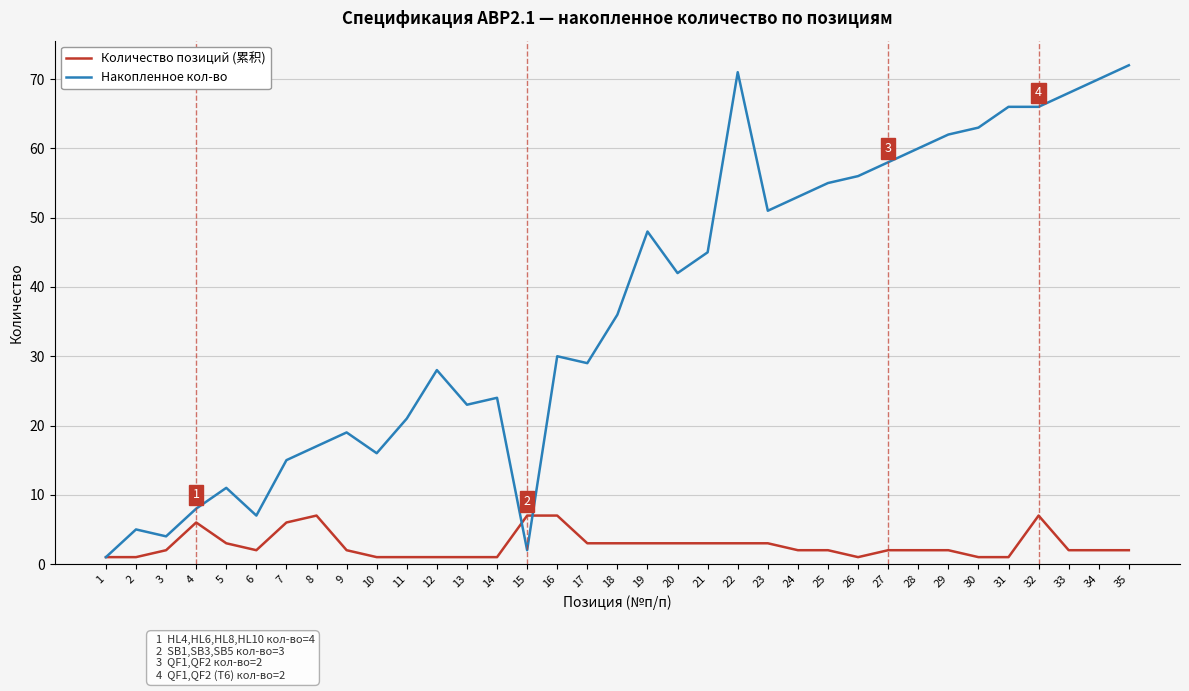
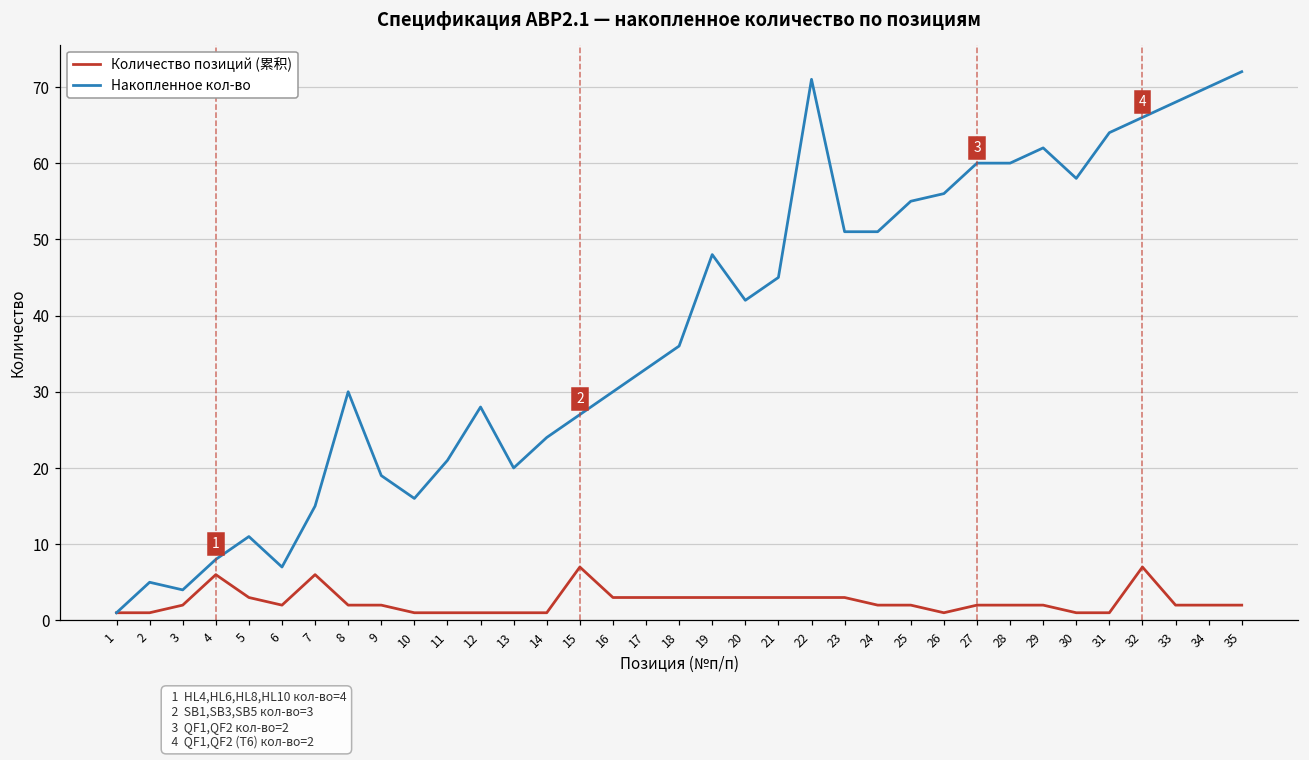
  {
    "Количество позиций (累积)": {
      "2": 1,
      "3": 2,
      "4": 6,
      "5": 3,
      "6": 2,
      "7": 6,
-     "8": 7,
+     "8": 2,
      "9": 2,
      "10": 1,
      "11": 1,
      "12": 1,
      "13": 1,
      "14": 1,
      "15": 7,
-     "16": 7,
+     "16": 3,
      "17": 3,
      "18": 3,
      "19": 3,
      "20": 3,
      "21": 3,
      "22": 3,
      "23": 3,
      "24": 2,
      "25": 2,
      "26": 1,
      "27": 2,
      "28": 2,
      "29": 2,
      "30": 1,
      "31": 1,
      "32": 7,
      "33": 2,
      "34": 2,
      "35": 2
    },
    "Накопленное кол-во": {
      "2": 5,
      "3": 4,
      "5": 11,
      "6": 7,
      "7": 15,
-     "8": 17,
+     "8": 30,
      "9": 19,
      "10": 16,
      "11": 21,
      "12": 28,
-     "13": 23,
+     "13": 20,
      "14": 24,
-     "15": 2,
+     "15": 27,
      "16": 30,
-     "17": 29,
+     "17": 33,
      "18": 36,
      "19": 48,
      "20": 42,
      "21": 45,
      "22": 71,
      "23": 51,
-     "24": 53,
+     "24": 51,
      "25": 55,
      "26": 56,
-     "27": 58,
+     "27": 60,
      "28": 60,
      "29": 62,
-     "30": 63,
-     "31": 66,
+     "30": 58,
+     "31": 64,
      "33": 68,
      "34": 70,
      "35": 72
    }
  }
